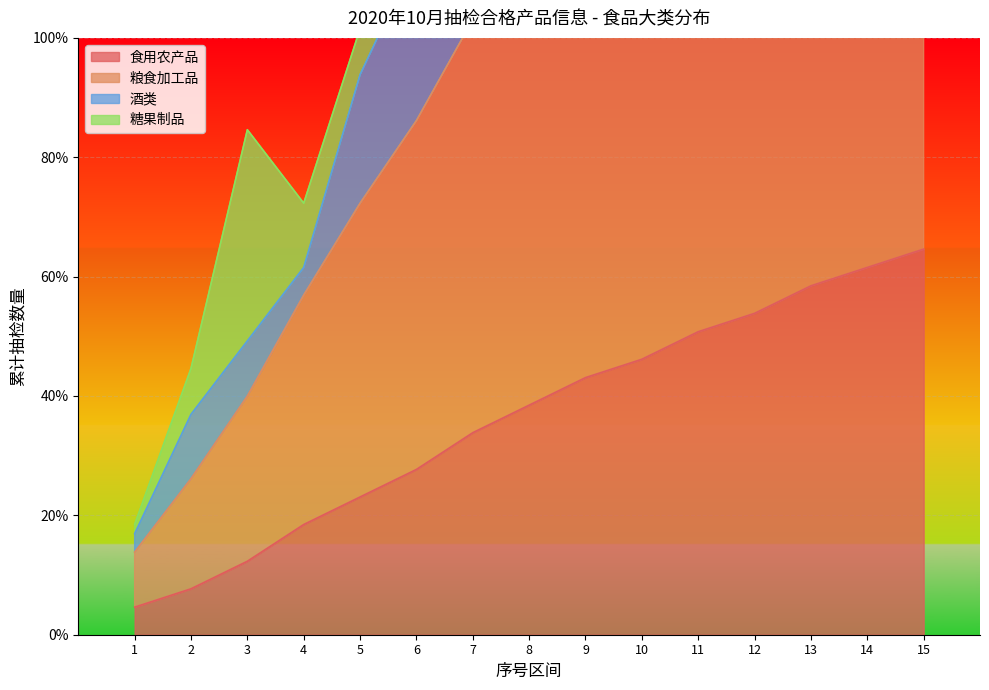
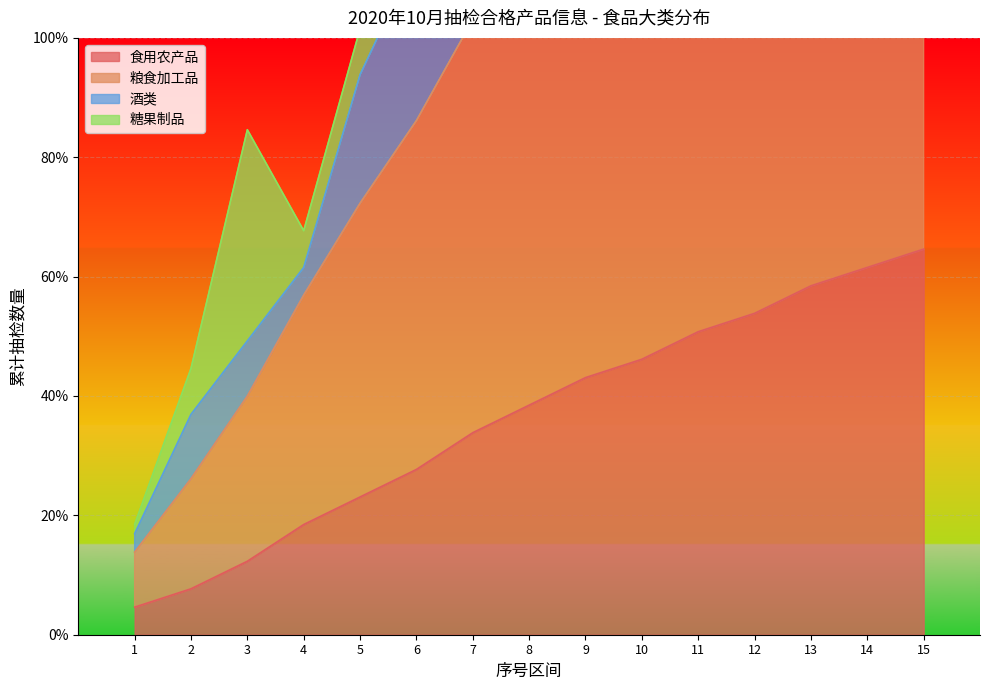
  {
    "酒类": {
      "1": "3%",
      "2": "11%",
      "3": "9%",
      "4": "5%",
      "5": "22%"
    },
    "糖果制品": {
      "1": "2%",
      "2": "8%",
      "3": "35%",
-     "4": "11%"
+     "4": "6%"
    }
  }
